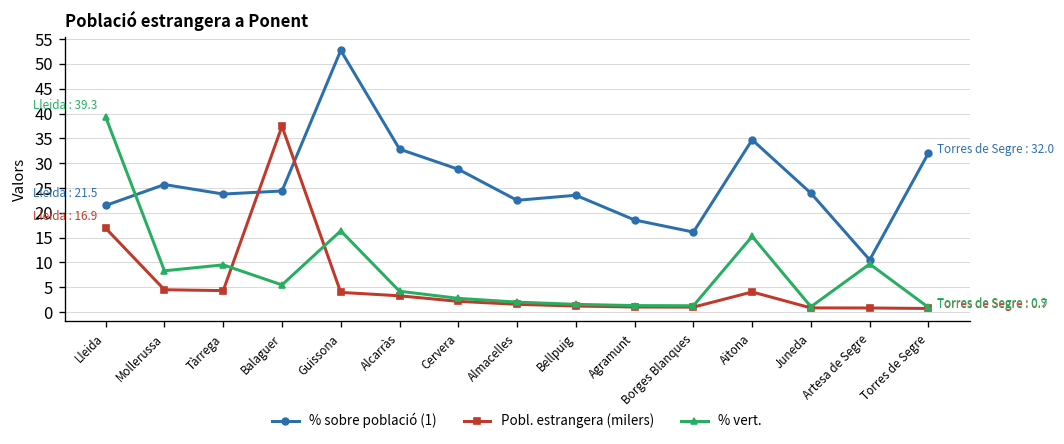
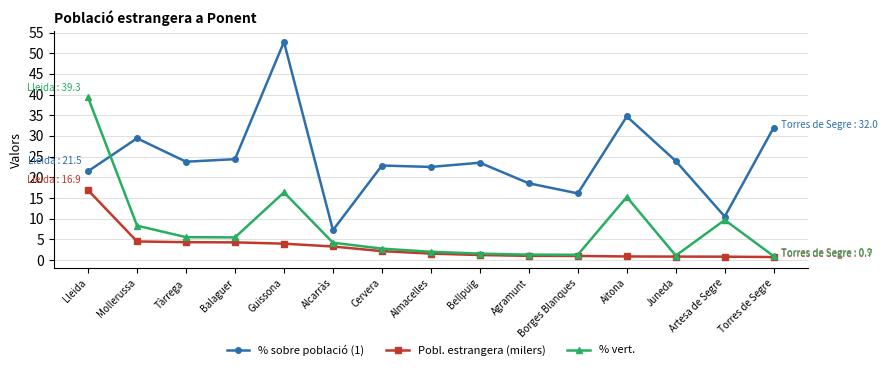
  {
    "% sobre població (1)": {
-     "Mollerussa": 26,
+     "Mollerussa": 29,
      "Tàrrega": 24,
      "Balaguer": 24,
      "Guissona": 53,
-     "Alcarràs": 33,
-     "Cervera": 29,
+     "Alcarràs": 7,
+     "Cervera": 23,
      "Almacelles": 23,
      "Bellpuig": 24,
      "Agramunt": 19,
      "Borges Blanques": 16,
      "Aitona": 35,
      "Juneda": 24,
      "Artesa de Segre": 11
    },
    "Pobl. estrangera (milers)": {
      "Mollerussa": 5,
      "Tàrrega": 4,
-     "Balaguer": 37,
+     "Balaguer": 4,
      "Guissona": 4,
      "Alcarràs": 3,
-     "Aitona": 4,
+     "Aitona": 1,
      "Artesa de Segre": 1
    },
    "% vert.": {
      "Mollerussa": 8,
-     "Tàrrega": 10,
+     "Tàrrega": 6,
      "Balaguer": 5,
      "Guissona": 16,
      "Alcarràs": 4,
      "Aitona": 15,
      "Artesa de Segre": 10
    }
  }
